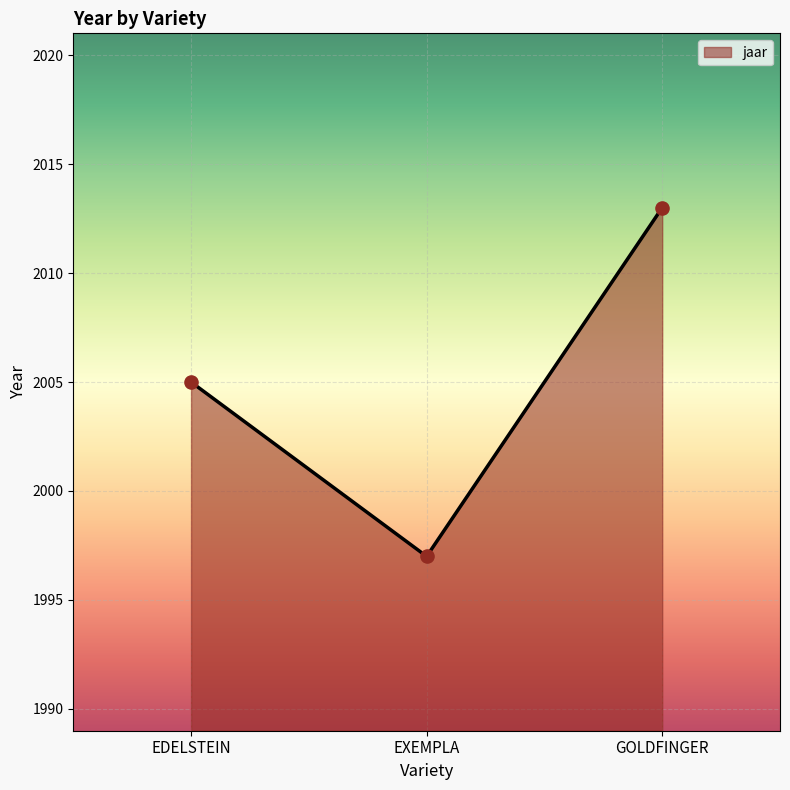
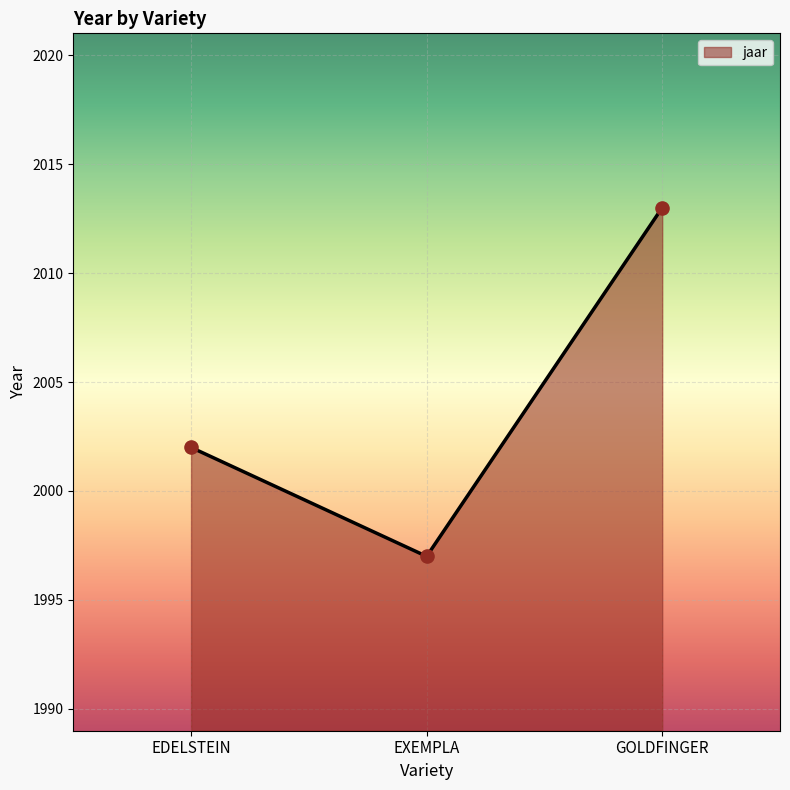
  {
-   "EDELSTEIN": 2005,
+   "EDELSTEIN": 2002,
    "EXEMPLA": 1997,
    "GOLDFINGER": 2013
  }
